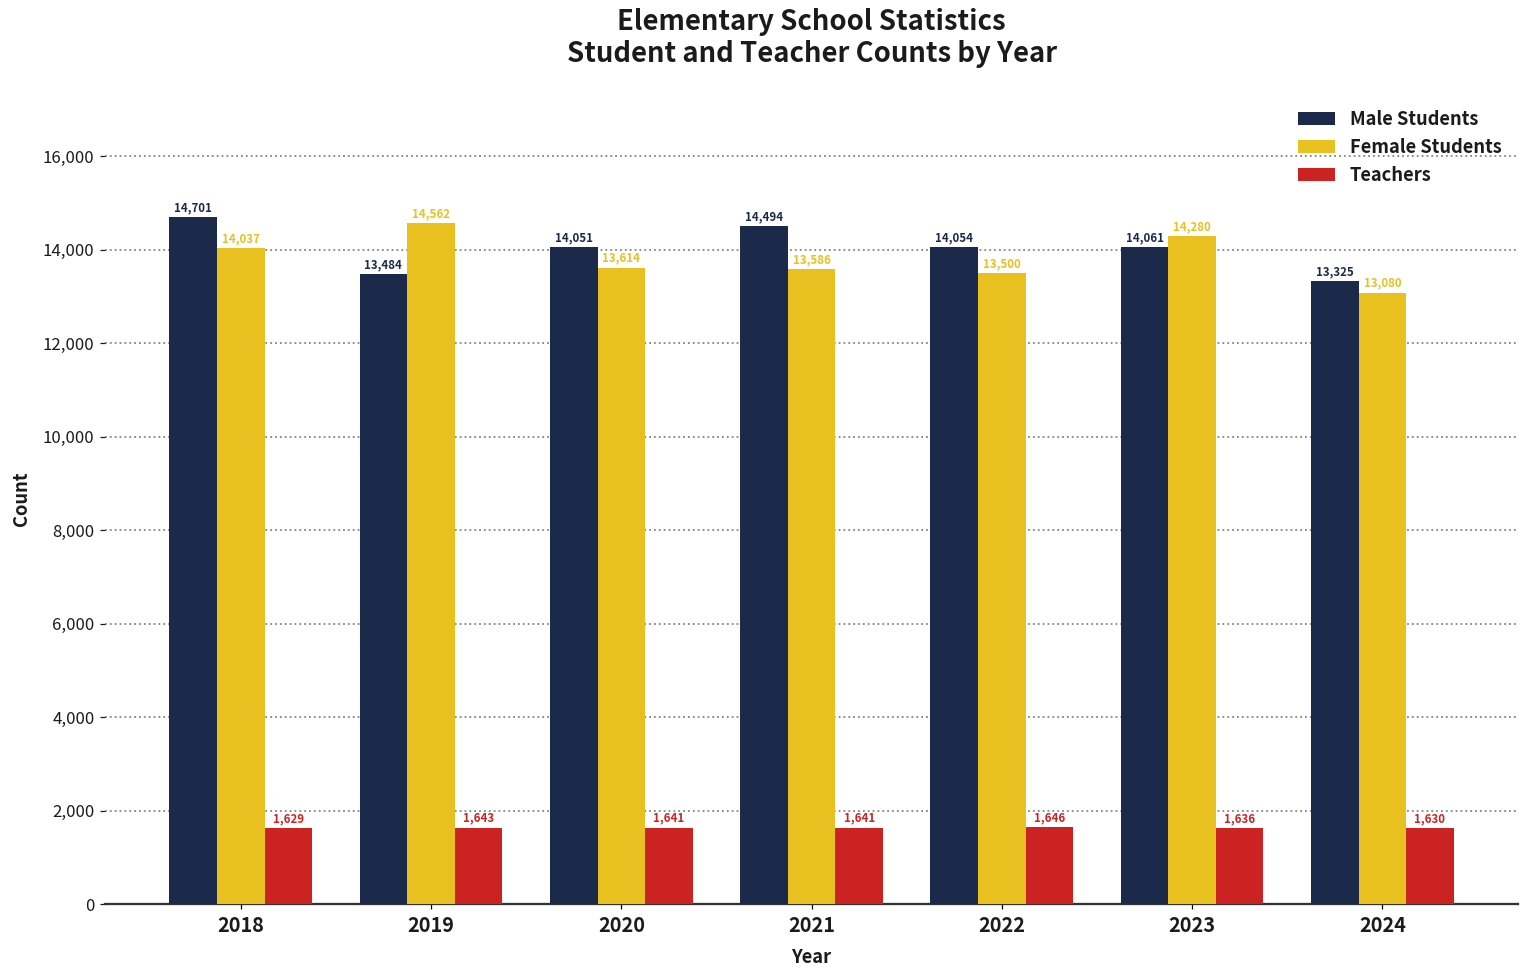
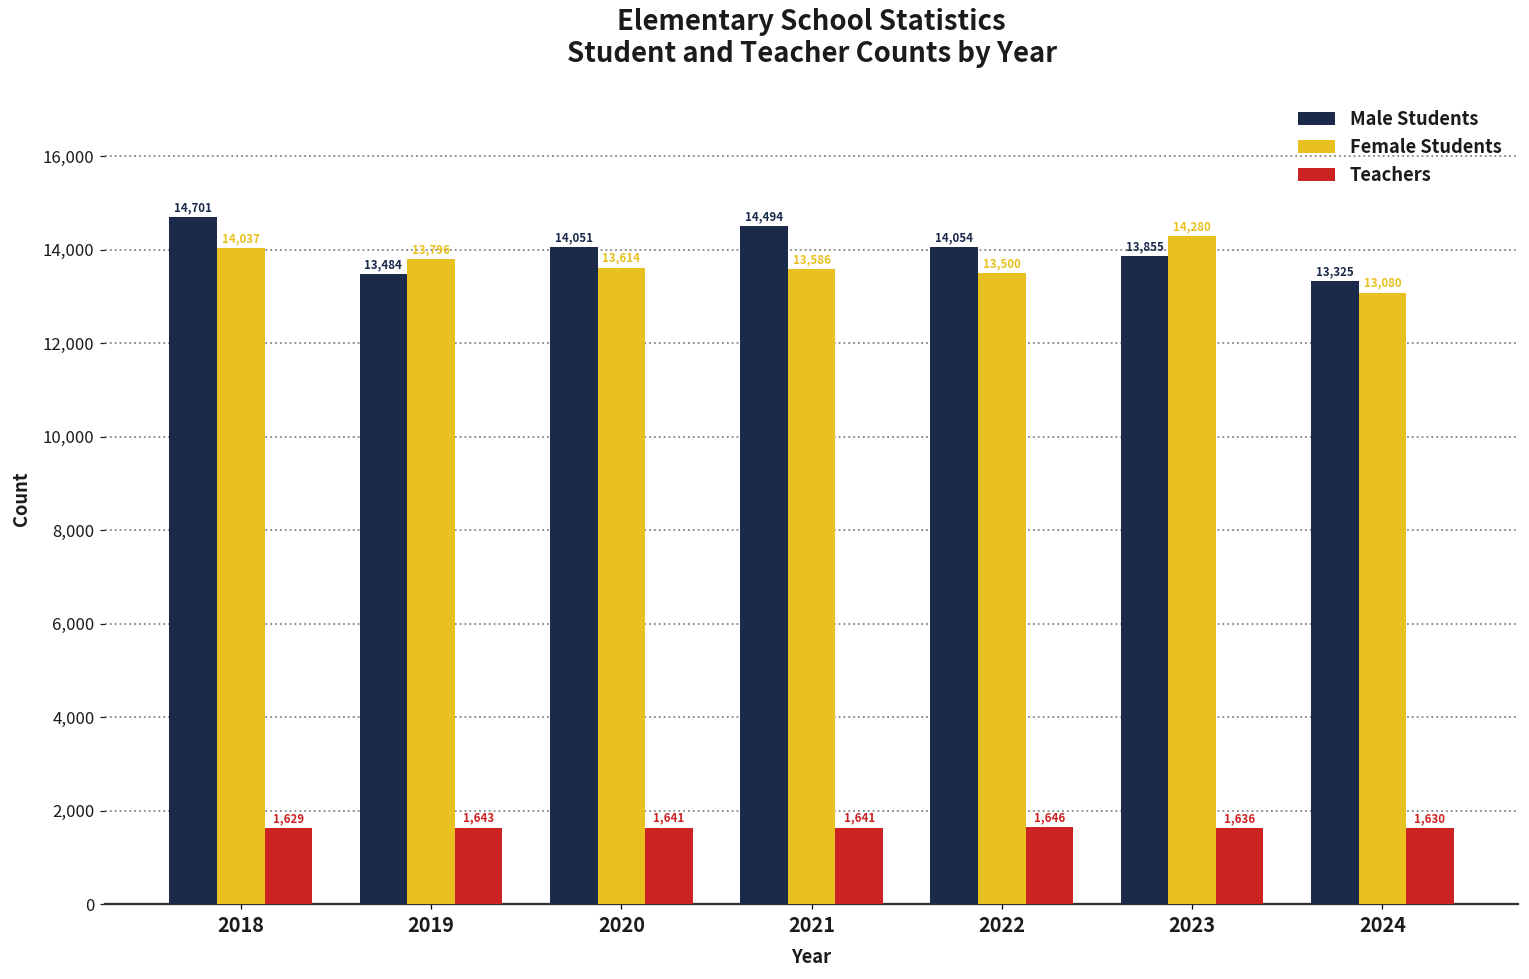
  {
    "Male Students": {
      "2018": "14,701",
      "2019": "13,484",
      "2020": "14,051",
      "2021": "14,494",
      "2022": "14,054",
-     "2023": "14,061",
+     "2023": "13,855",
      "2024": "13,325"
    },
    "Female Students": {
      "2018": "14,037",
-     "2019": "14,562",
+     "2019": "13,796",
      "2020": "13,614",
      "2021": "13,586",
      "2022": "13,500",
      "2023": "14,280",
      "2024": "13,080"
    },
    "Teachers": {
      "2018": "1,629",
      "2019": "1,643",
      "2020": "1,641",
      "2021": "1,641",
      "2022": "1,646",
      "2023": "1,636",
      "2024": "1,630"
    }
  }
